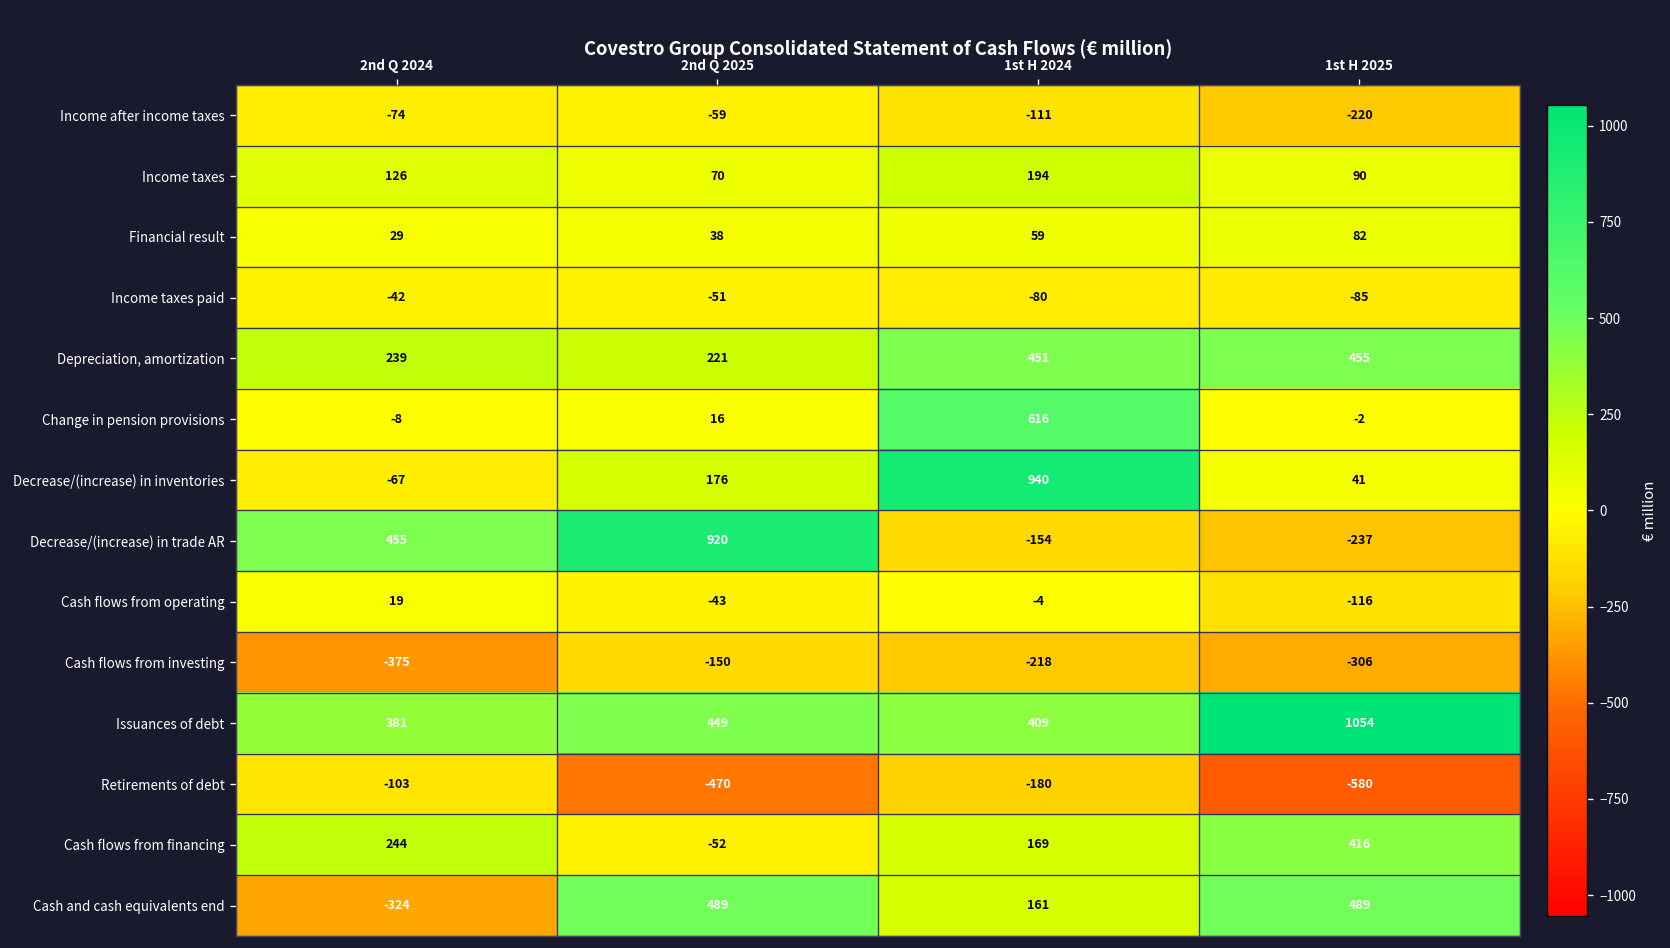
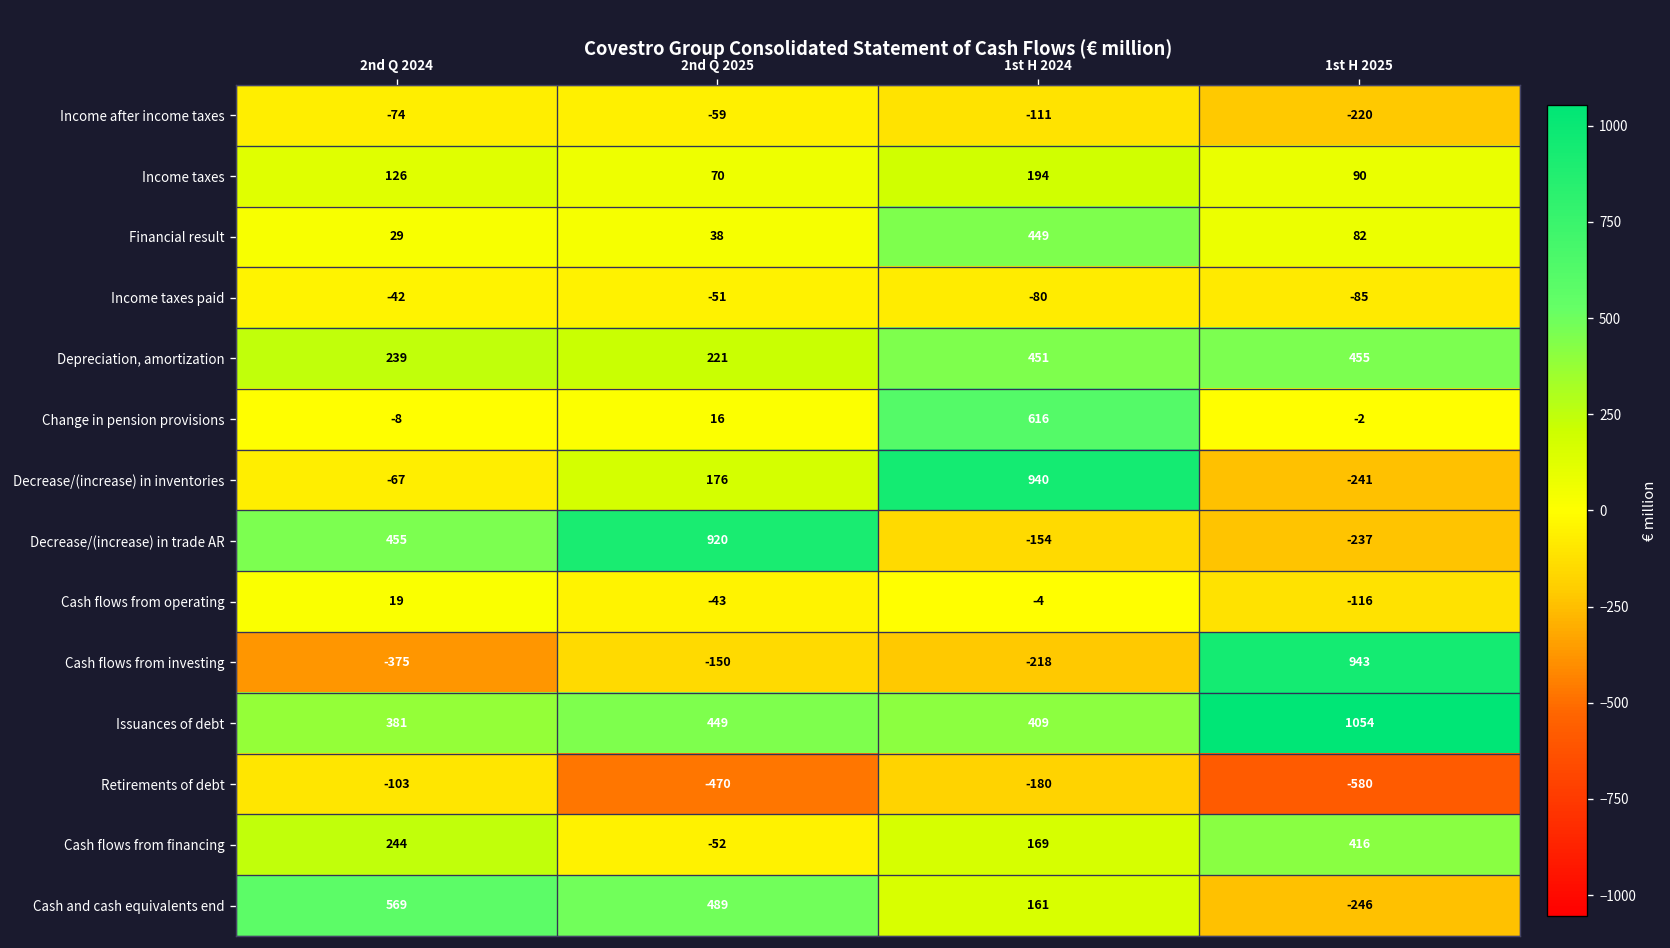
  {
    "Income after income taxes": {
      "2nd Q 2024": -74,
      "2nd Q 2025": -59,
      "1st H 2024": -111,
      "1st H 2025": -220
    },
    "Income taxes": {
      "2nd Q 2024": 126,
      "2nd Q 2025": 70,
      "1st H 2024": 194,
      "1st H 2025": 90
    },
    "Financial result": {
      "2nd Q 2024": 29,
      "2nd Q 2025": 38,
-     "1st H 2024": 59,
+     "1st H 2024": 449,
      "1st H 2025": 82
    },
    "Income taxes paid": {
      "2nd Q 2024": -42,
      "2nd Q 2025": -51,
      "1st H 2024": -80,
      "1st H 2025": -85
    },
    "Depreciation, amortization": {
      "2nd Q 2024": 239,
      "2nd Q 2025": 221,
      "1st H 2024": 451,
      "1st H 2025": 455
    },
    "Change in pension provisions": {
      "2nd Q 2024": -8,
      "2nd Q 2025": 16,
      "1st H 2024": 616,
      "1st H 2025": -2
    },
    "Decrease/(increase) in inventories": {
      "2nd Q 2024": -67,
      "2nd Q 2025": 176,
      "1st H 2024": 940,
-     "1st H 2025": 41
+     "1st H 2025": -241
    },
    "Decrease/(increase) in trade AR": {
      "2nd Q 2024": 455,
      "2nd Q 2025": 920,
      "1st H 2024": -154,
      "1st H 2025": -237
    },
    "Cash flows from operating": {
      "2nd Q 2024": 19,
      "2nd Q 2025": -43,
      "1st H 2024": -4,
      "1st H 2025": -116
    },
    "Cash flows from investing": {
      "2nd Q 2024": -375,
      "2nd Q 2025": -150,
      "1st H 2024": -218,
-     "1st H 2025": -306
+     "1st H 2025": 943
    },
    "Issuances of debt": {
      "2nd Q 2024": 381,
      "2nd Q 2025": 449,
      "1st H 2024": 409,
      "1st H 2025": 1054
    },
    "Retirements of debt": {
      "2nd Q 2024": -103,
      "2nd Q 2025": -470,
      "1st H 2024": -180,
      "1st H 2025": -580
    },
    "Cash flows from financing": {
      "2nd Q 2024": 244,
      "2nd Q 2025": -52,
      "1st H 2024": 169,
      "1st H 2025": 416
    },
    "Cash and cash equivalents end": {
-     "2nd Q 2024": -324,
+     "2nd Q 2024": 569,
      "2nd Q 2025": 489,
      "1st H 2024": 161,
-     "1st H 2025": 489
+     "1st H 2025": -246
    }
  }
